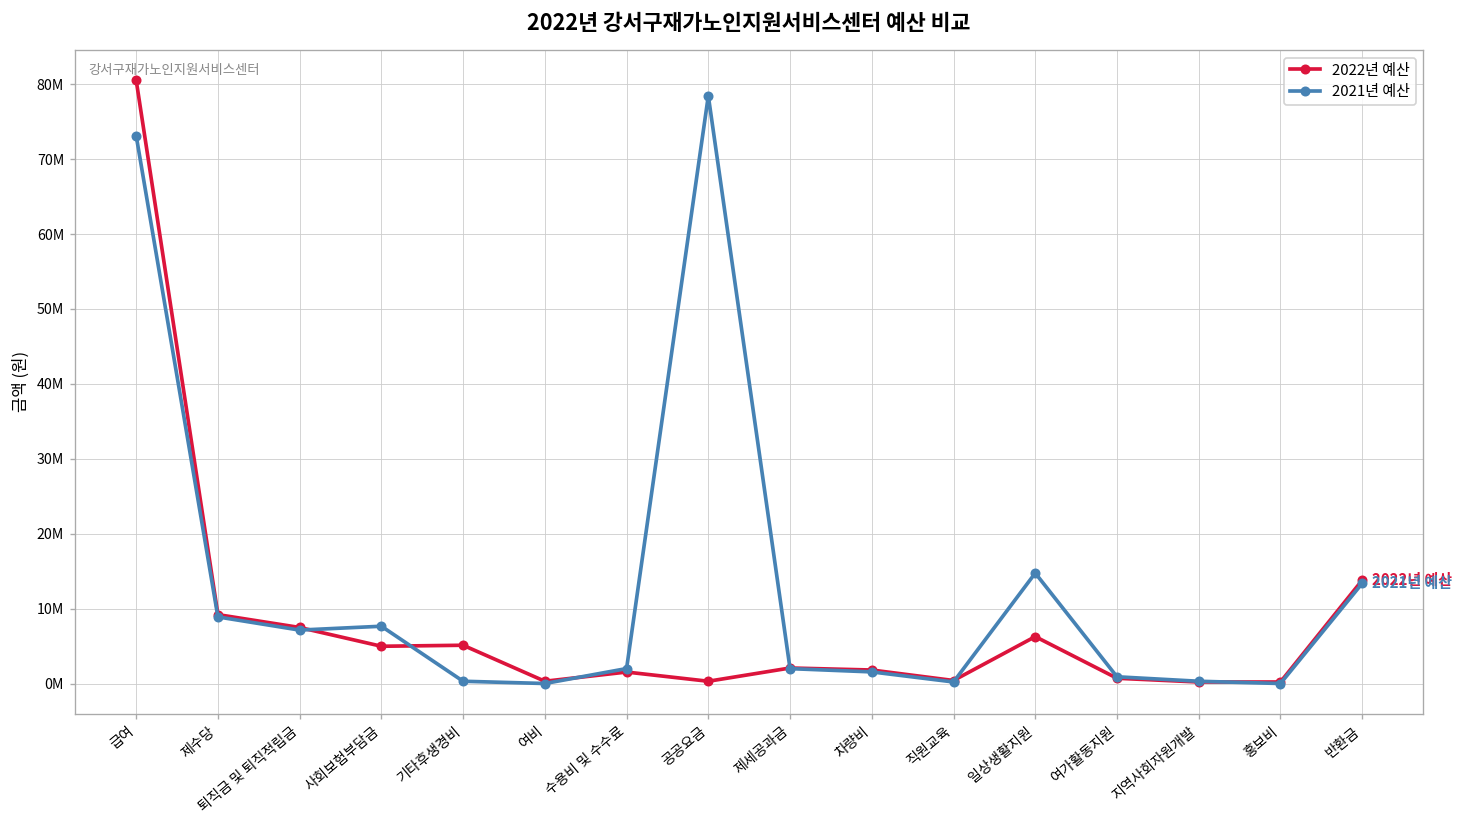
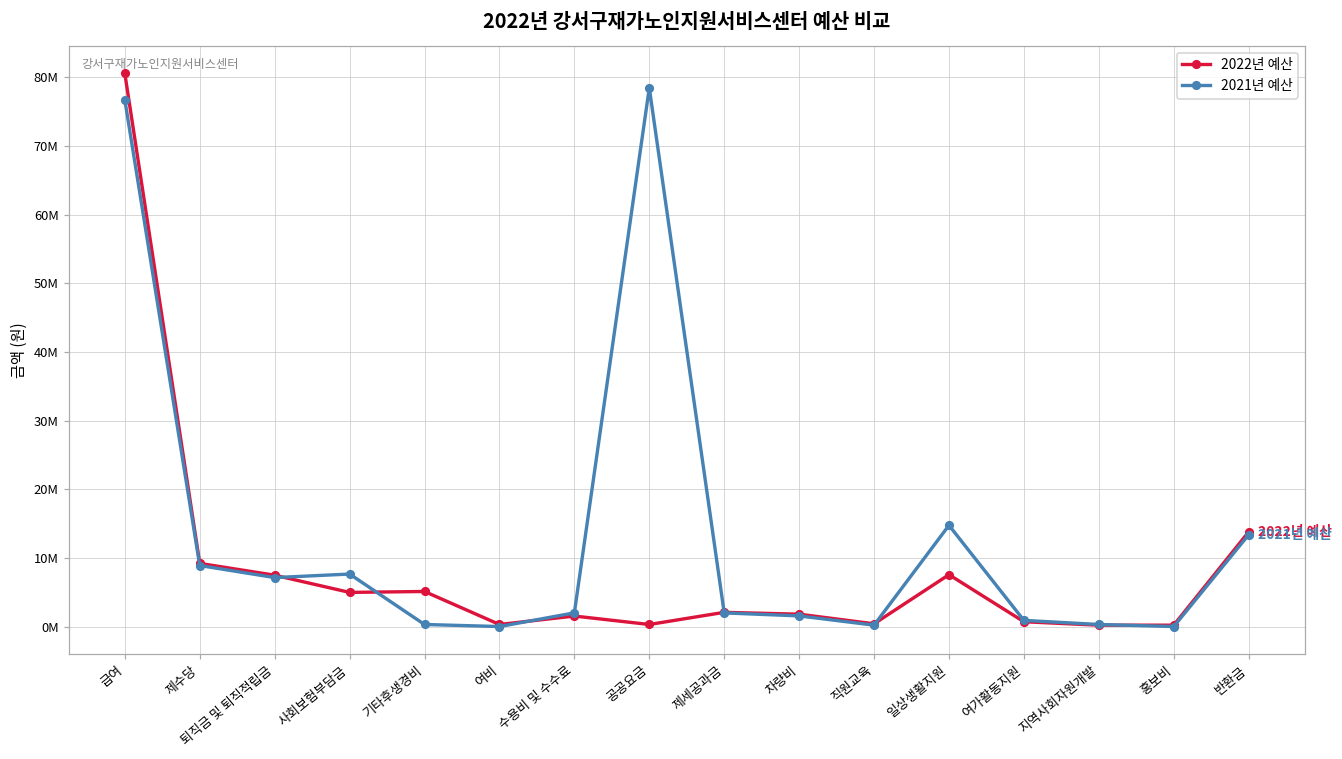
  {
    "2022년 예산": {
      "급여": 81000000,
      "사회보험부담금": 5000000,
      "기타후생경비": 5000000,
      "수용비 및 수수료": 2000000,
      "공공요금": 0,
-     "일상생활지원": 6000000
+     "일상생활지원": 8000000
    },
    "2021년 예산": {
-     "급여": 73000000,
+     "급여": 77000000,
      "사회보험부담금": 8000000,
      "기타후생경비": 0,
      "수용비 및 수수료": 2000000,
      "공공요금": 78000000,
      "일상생활지원": 15000000
    }
  }
